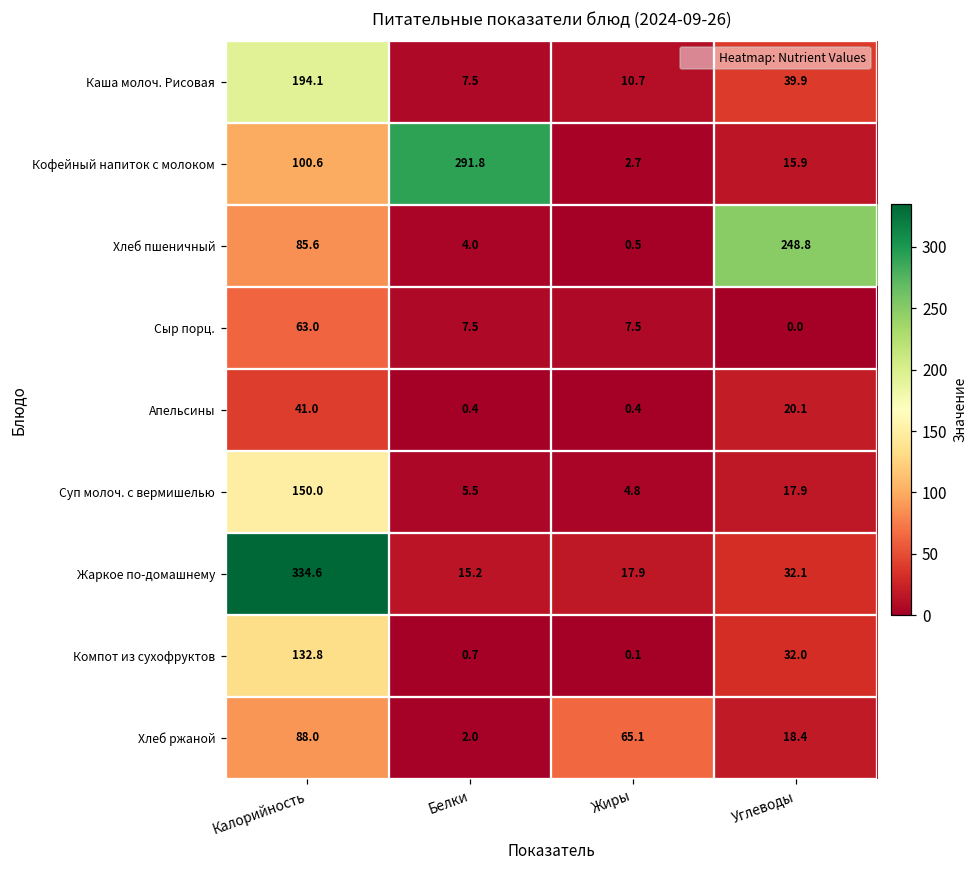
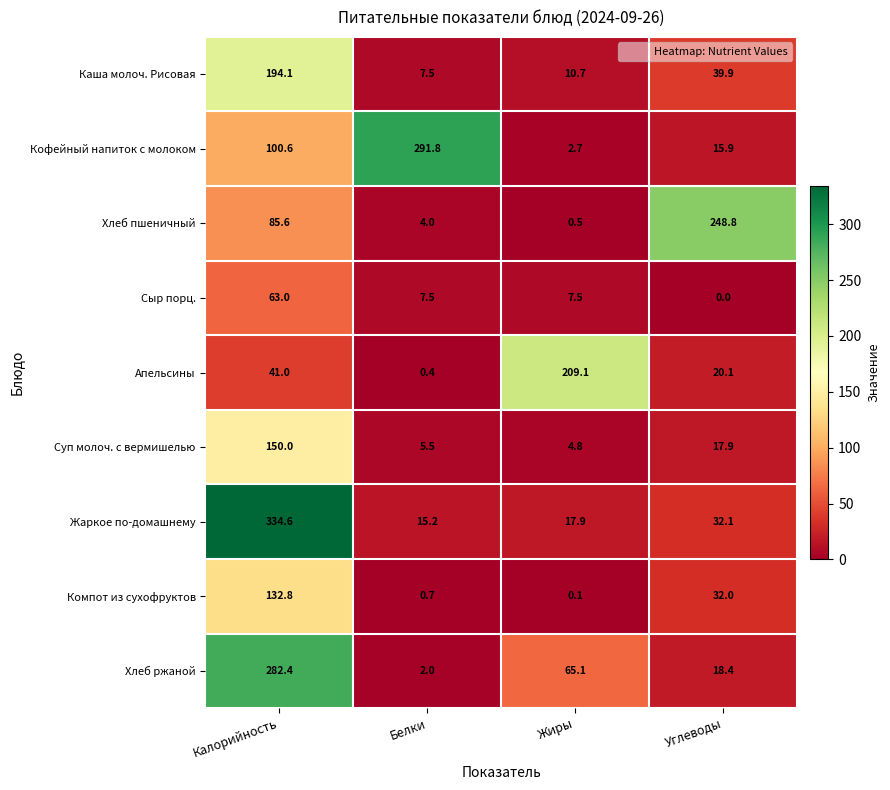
  {
    "Каша молоч. Рисовая": {
      "Калорийность": 194.1,
      "Белки": 7.5,
      "Жиры": 10.7,
      "Углеводы": 39.9
    },
    "Кофейный напиток с молоком": {
      "Калорийность": 100.6,
      "Белки": 291.8,
      "Жиры": 2.7,
      "Углеводы": 15.9
    },
    "Хлеб пшеничный": {
      "Калорийность": 85.6,
      "Белки": 4.0,
      "Жиры": 0.5,
      "Углеводы": 248.8
    },
    "Сыр порц.": {
      "Калорийность": 63.0,
      "Белки": 7.5,
      "Жиры": 7.5,
      "Углеводы": 0.0
    },
    "Апельсины": {
      "Калорийность": 41.0,
      "Белки": 0.4,
-     "Жиры": 0.4,
+     "Жиры": 209.1,
      "Углеводы": 20.1
    },
    "Суп молоч. с вермишелью": {
      "Калорийность": 150.0,
      "Белки": 5.5,
      "Жиры": 4.8,
      "Углеводы": 17.9
    },
    "Жаркое по-домашнему": {
      "Калорийность": 334.6,
      "Белки": 15.2,
      "Жиры": 17.9,
      "Углеводы": 32.1
    },
    "Компот из сухофруктов": {
      "Калорийность": 132.8,
      "Белки": 0.7,
      "Жиры": 0.1,
      "Углеводы": 32.0
    },
    "Хлеб ржаной": {
-     "Калорийность": 88.0,
+     "Калорийность": 282.4,
      "Белки": 2.0,
      "Жиры": 65.1,
      "Углеводы": 18.4
    }
  }
